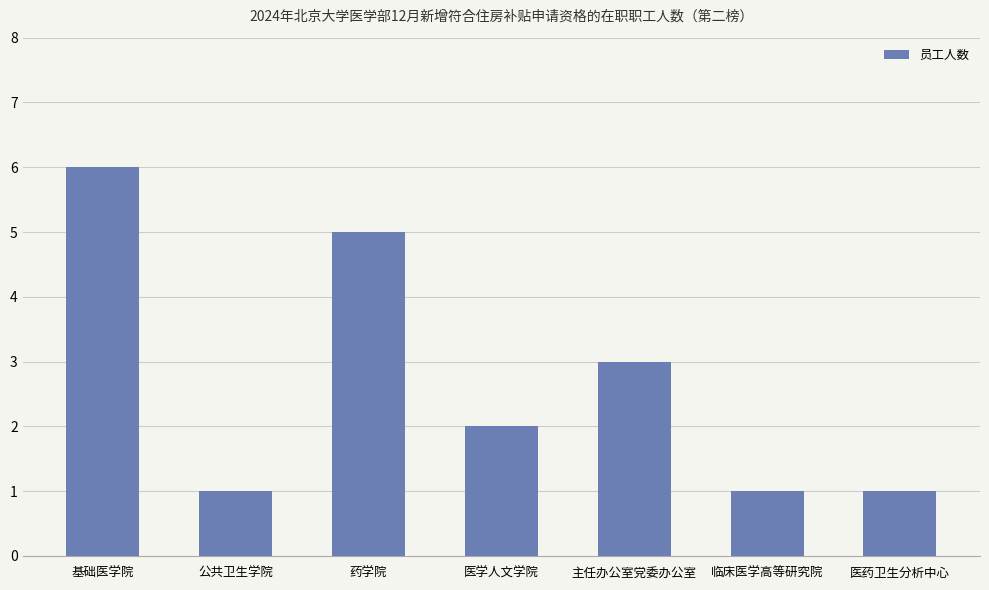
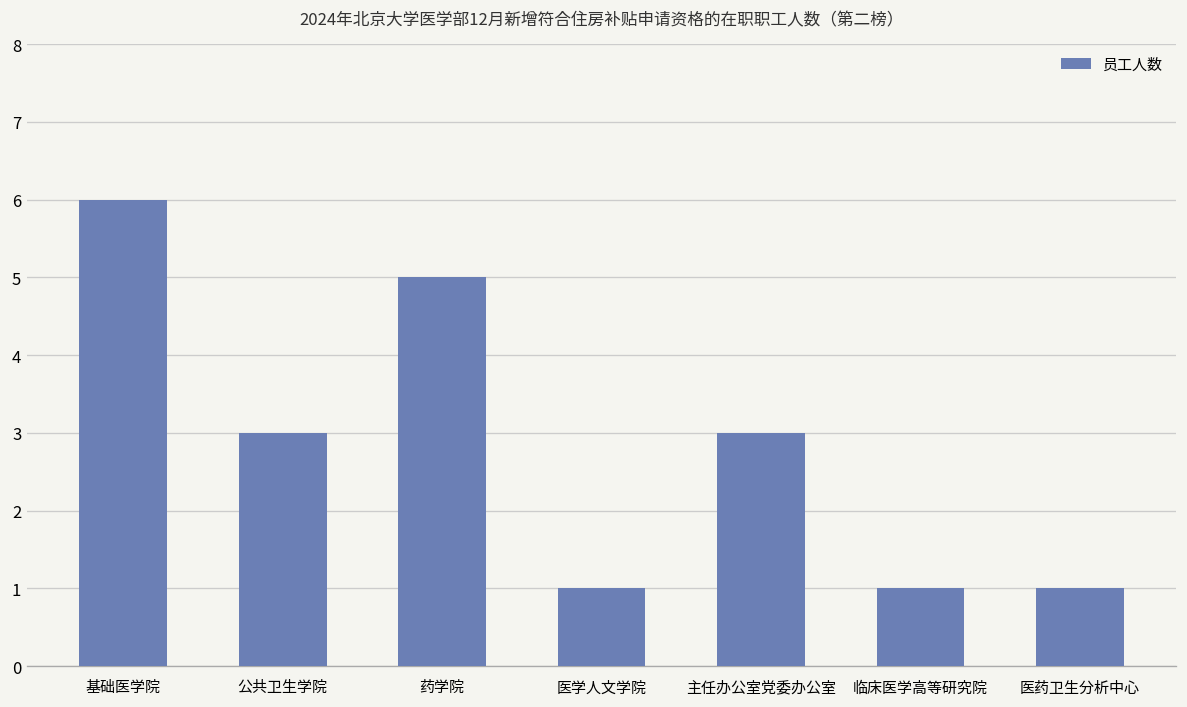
  {
    "基础医学院": 6,
-   "公共卫生学院": 1,
+   "公共卫生学院": 3,
    "药学院": 5,
-   "医学人文学院": 2,
+   "医学人文学院": 1,
    "主任办公室党委办公室": 3,
    "临床医学高等研究院": 1,
    "医药卫生分析中心": 1
  }
